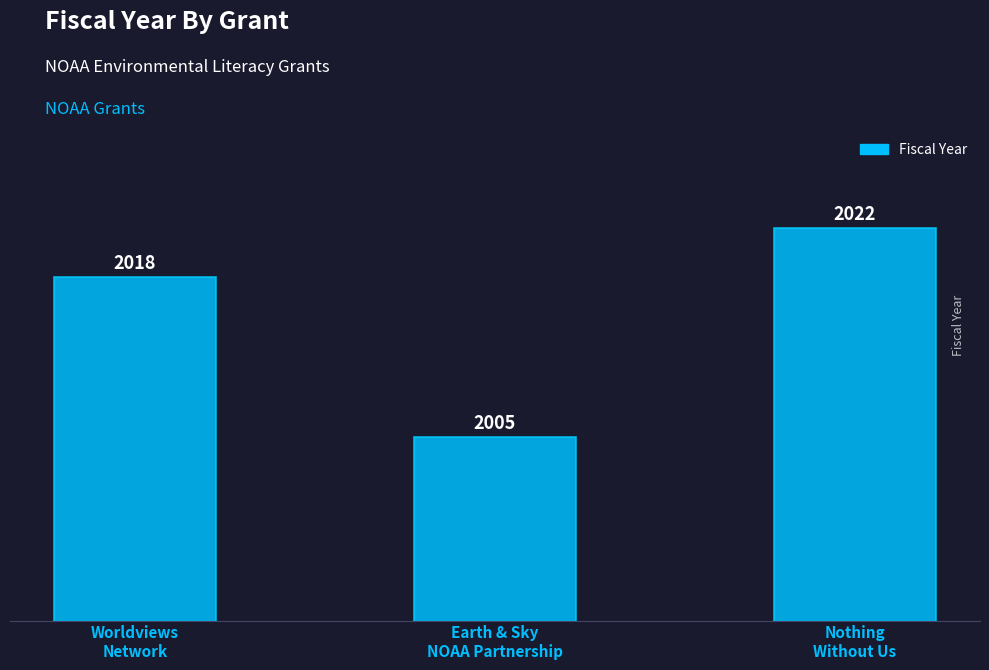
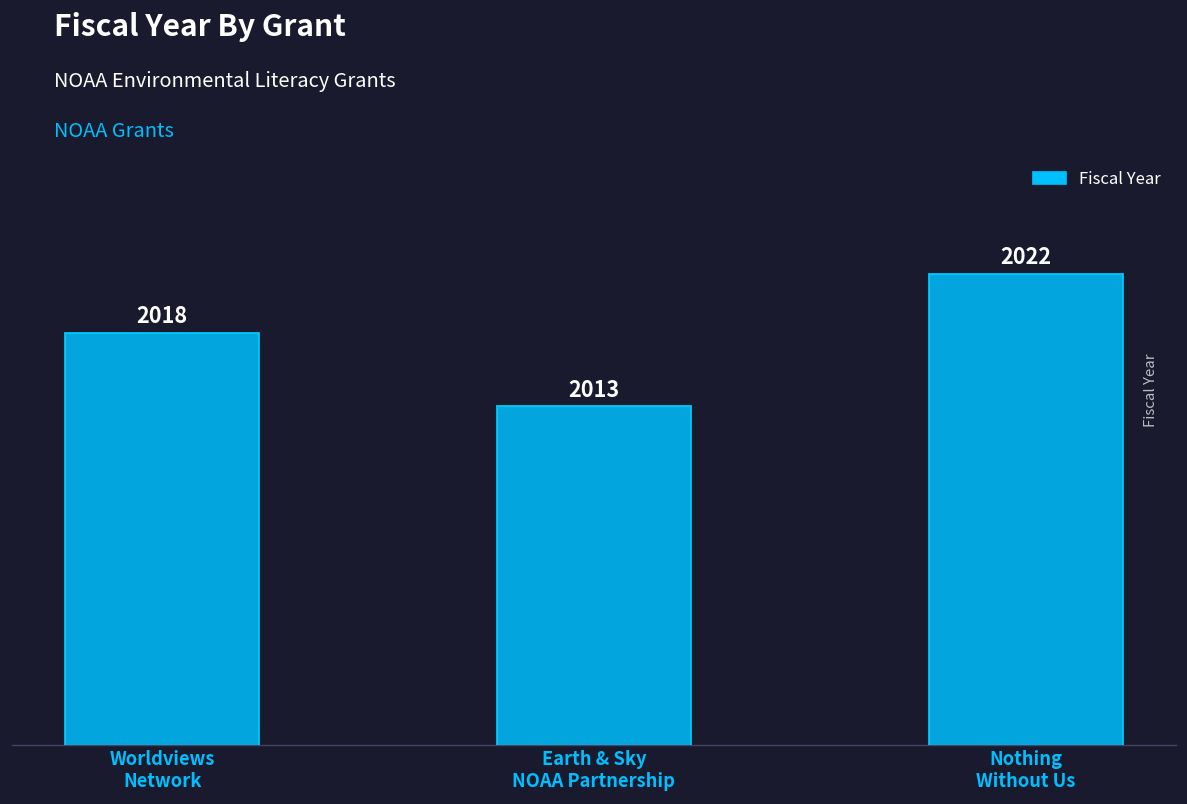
  {
    "Worldviews Network": 2018,
-   "Earth & Sky NOAA Partnership": 2005,
+   "Earth & Sky NOAA Partnership": 2013,
    "Nothing Without Us": 2022
  }
